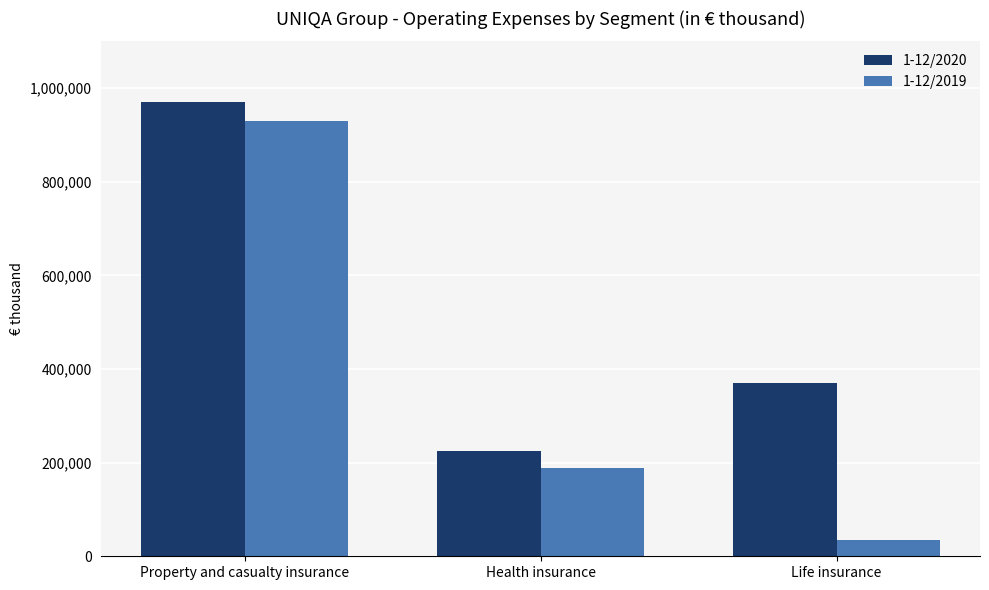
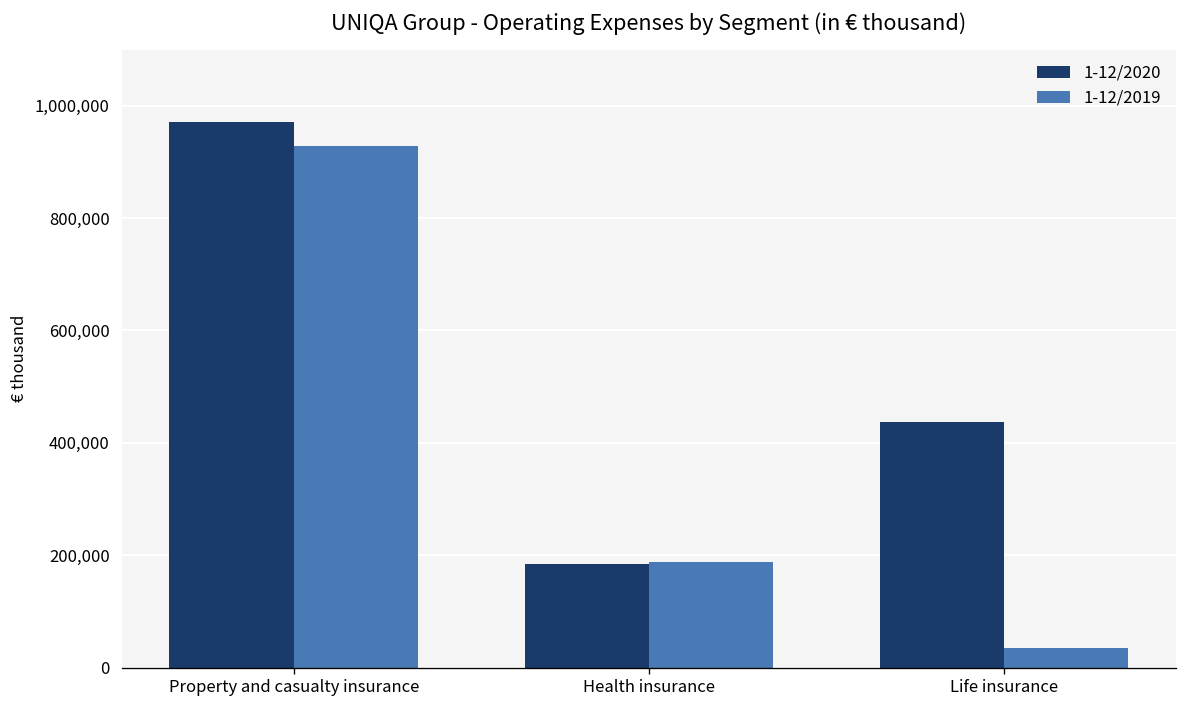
  {
    "1-12/2020": {
      "Property and casualty insurance": "970,000",
-     "Health insurance": "220,000",
-     "Life insurance": "370,000"
+     "Health insurance": "180,000",
+     "Life insurance": "440,000"
    },
    "1-12/2019": {
      "Property and casualty insurance": "930,000",
      "Health insurance": "190,000",
      "Life insurance": "30,000"
    }
  }
